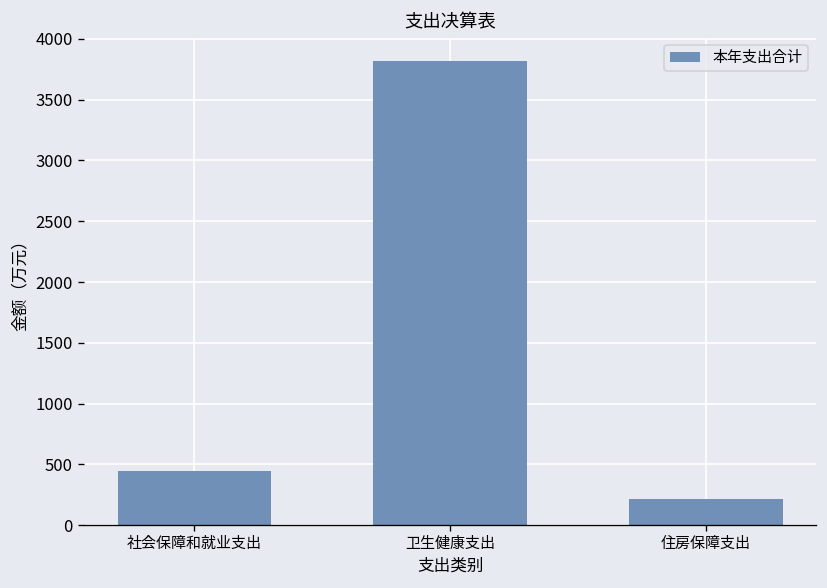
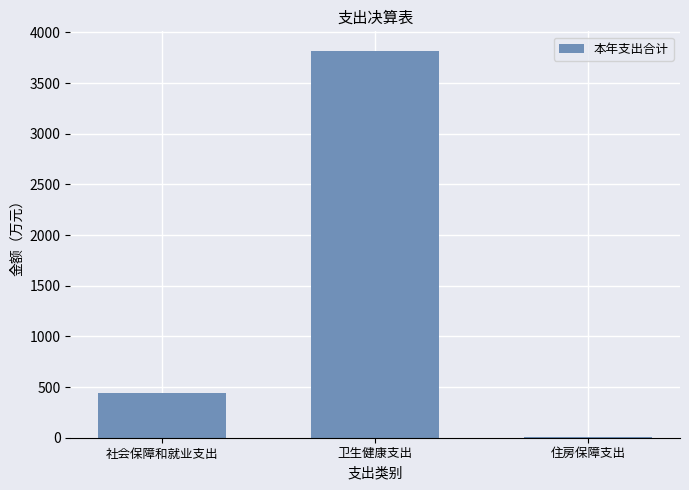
  {
    "社会保障和就业支出": 440,
    "卫生健康支出": 3820,
-   "住房保障支出": 220
+   "住房保障支出": 0
  }
